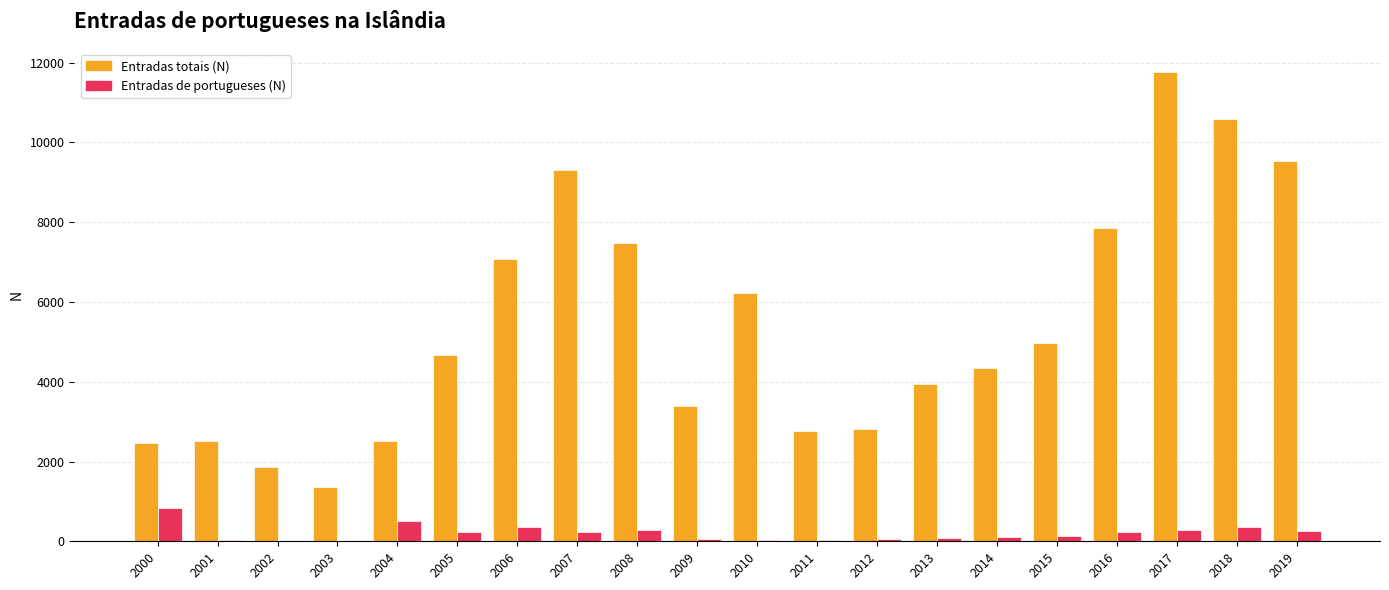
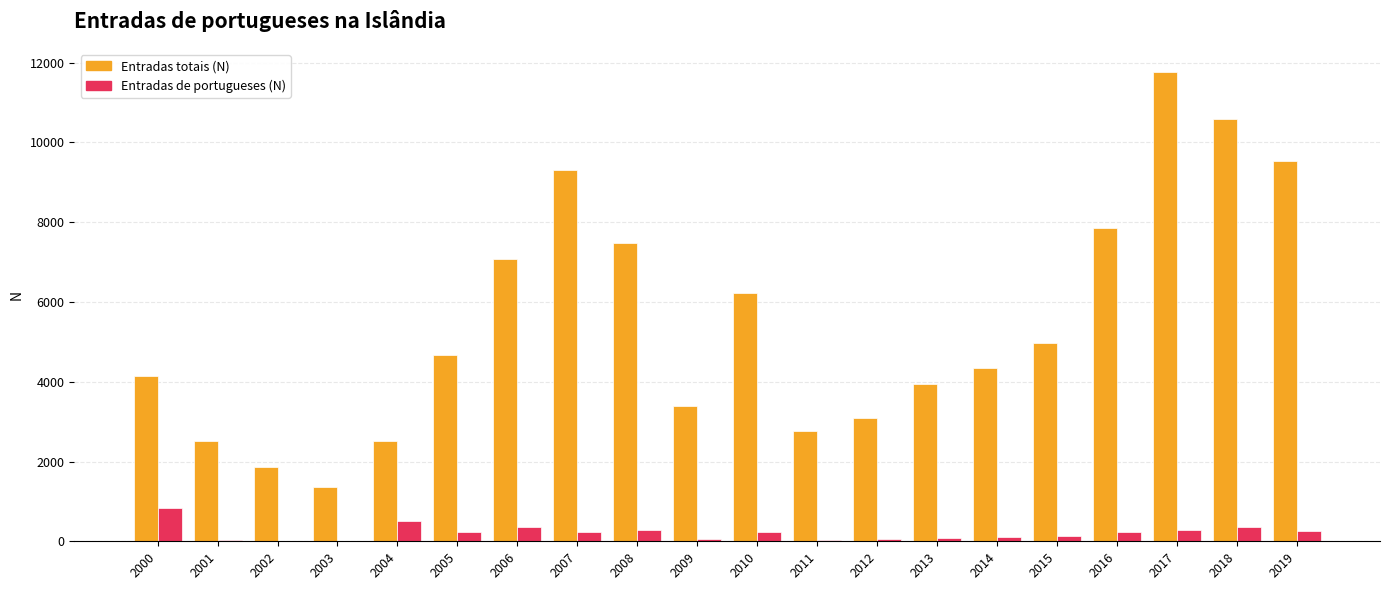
  {
    "Entradas totais (N)": {
-     "2000": 2500,
+     "2000": 4200,
      "2001": 2500,
      "2002": 1900,
      "2003": 1400,
      "2004": 2500,
      "2005": 4700,
      "2006": 7100,
      "2007": 9300,
      "2008": 7500,
      "2009": 3400,
      "2010": 6200,
      "2011": 2800,
-     "2012": 2800,
+     "2012": 3100,
      "2013": 3900,
      "2014": 4300,
      "2015": 5000,
      "2016": 7900,
      "2017": 11800,
      "2018": 10600,
      "2019": 9500
    },
    "Entradas de portugueses (N)": {
      "2000": 800,
      "2004": 500,
      "2005": 200,
      "2006": 400,
      "2007": 200,
      "2008": 300,
-     "2010": 0,
+     "2010": 200,
      "2013": 100,
      "2014": 100,
      "2015": 100,
      "2016": 200,
      "2017": 300,
      "2018": 300,
      "2019": 300
    }
  }
